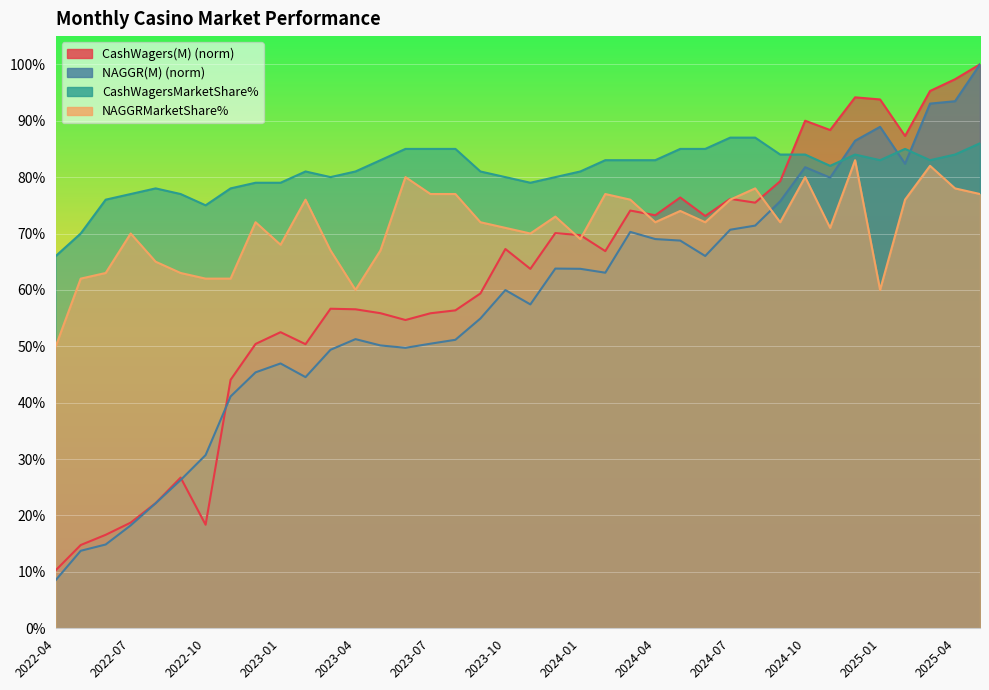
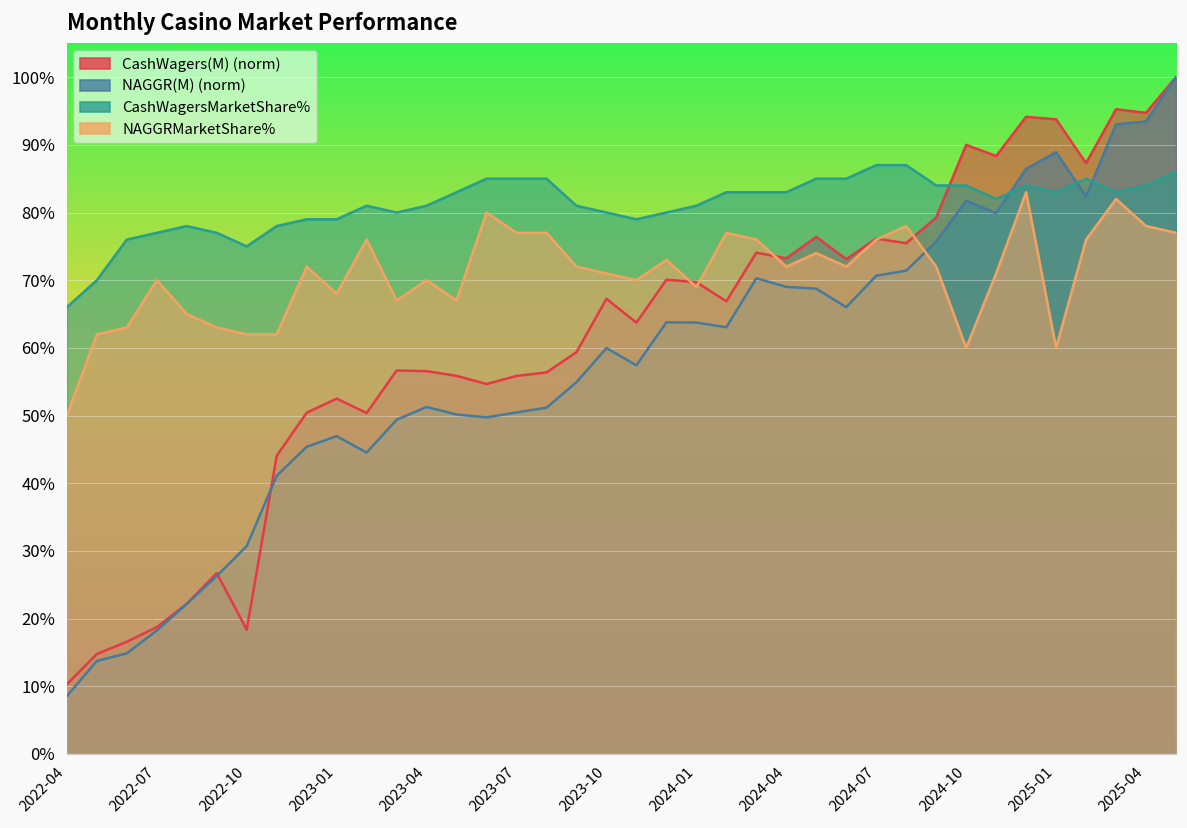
  {
    "CashWagers(M) (norm)": {
      "2022-04": "10%",
      "2022-07": "19%",
      "2022-10": "18%",
      "2023-01": "53%",
      "2023-04": "57%",
      "2023-07": "56%",
      "2023-10": "67%",
      "2024-01": "70%",
      "2024-04": "73%",
      "2024-10": "90%",
      "2025-01": "94%",
-     "2025-04": "97%"
+     "2025-04": "95%"
    },
    "NAGGRMarketShare%": {
      "2022-04": "50%",
      "2022-07": "70%",
      "2022-10": "62%",
      "2023-01": "68%",
-     "2023-04": "60%",
+     "2023-04": "70%",
      "2023-07": "77%",
      "2023-10": "71%",
      "2024-01": "69%",
      "2024-04": "72%",
-     "2024-10": "80%",
+     "2024-10": "60%",
      "2025-01": "60%",
      "2025-04": "78%"
    }
  }
